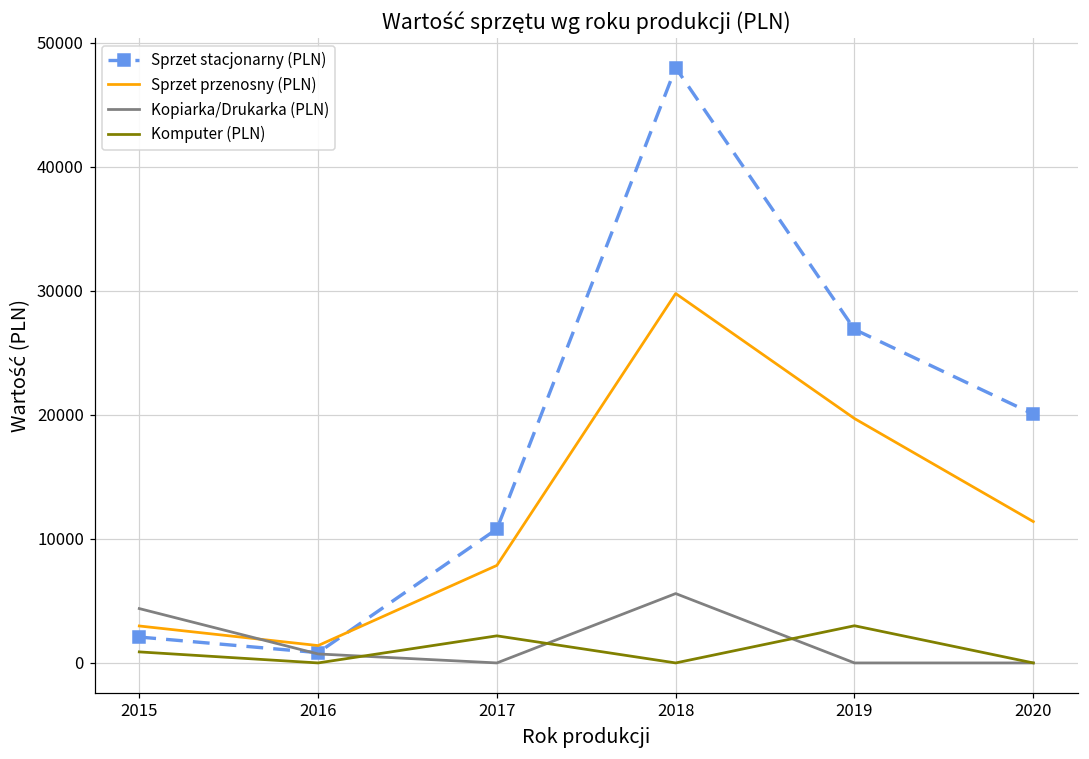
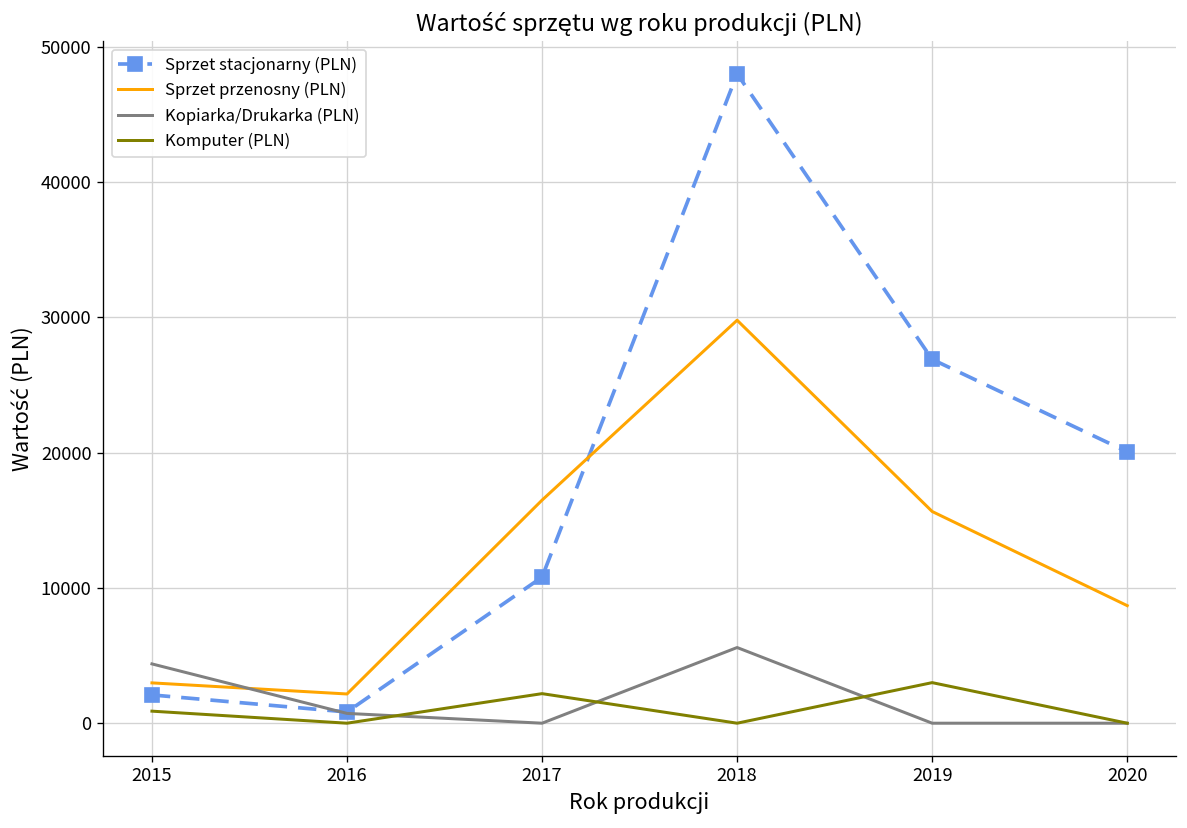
  {
    "Sprzet stacjonarny (PLN)": {
      "2015": 2100,
      "2017": 10800,
      "2018": 48000,
      "2019": 26900,
      "2020": 20100
    },
    "Sprzet przenosny (PLN)": {
      "2015": 3000,
-     "2016": 1400,
-     "2017": 7900,
+     "2016": 2200,
+     "2017": 16500,
      "2018": 29800,
-     "2019": 19700,
-     "2020": 11400
+     "2019": 15600,
+     "2020": 8700
    },
    "Kopiarka/Drukarka (PLN)": {
      "2015": 4400,
      "2017": 0,
      "2018": 5600,
      "2019": 0
    },
    "Komputer (PLN)": {
      "2015": 900,
      "2016": 0,
      "2017": 2200,
      "2018": 0,
      "2019": 3000
    }
  }
